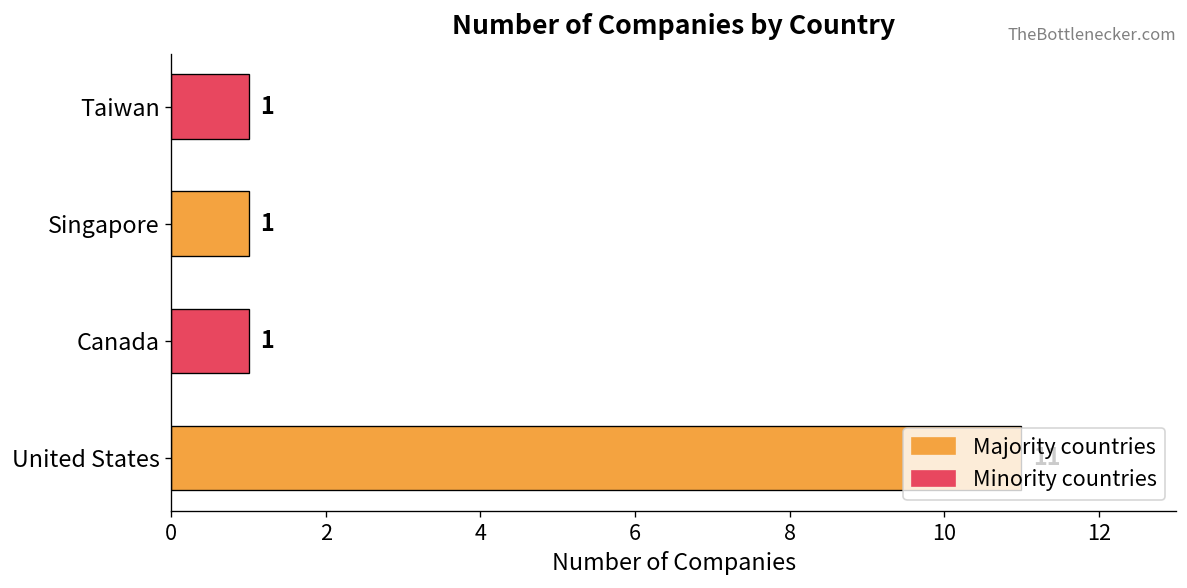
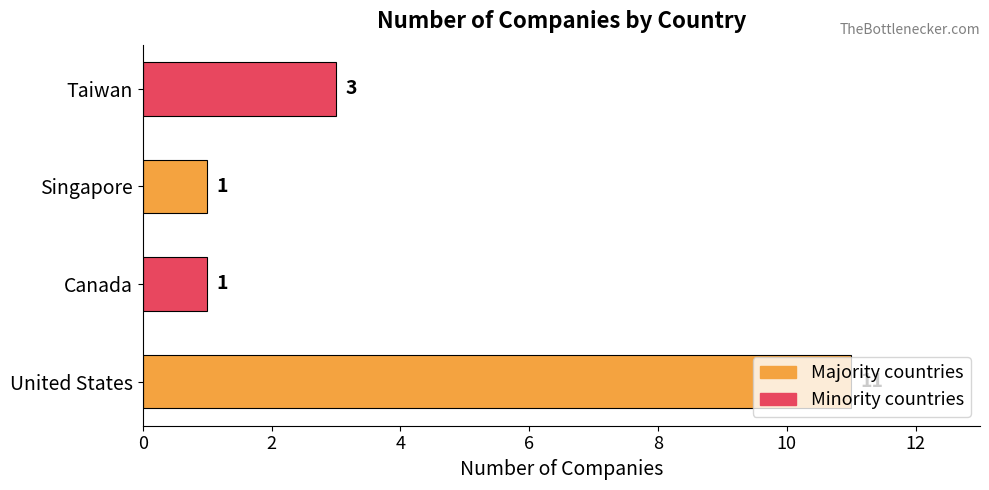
  {
-   "Taiwan": 1,
+   "Taiwan": 3,
    "Singapore": 1,
    "Canada": 1
  }
